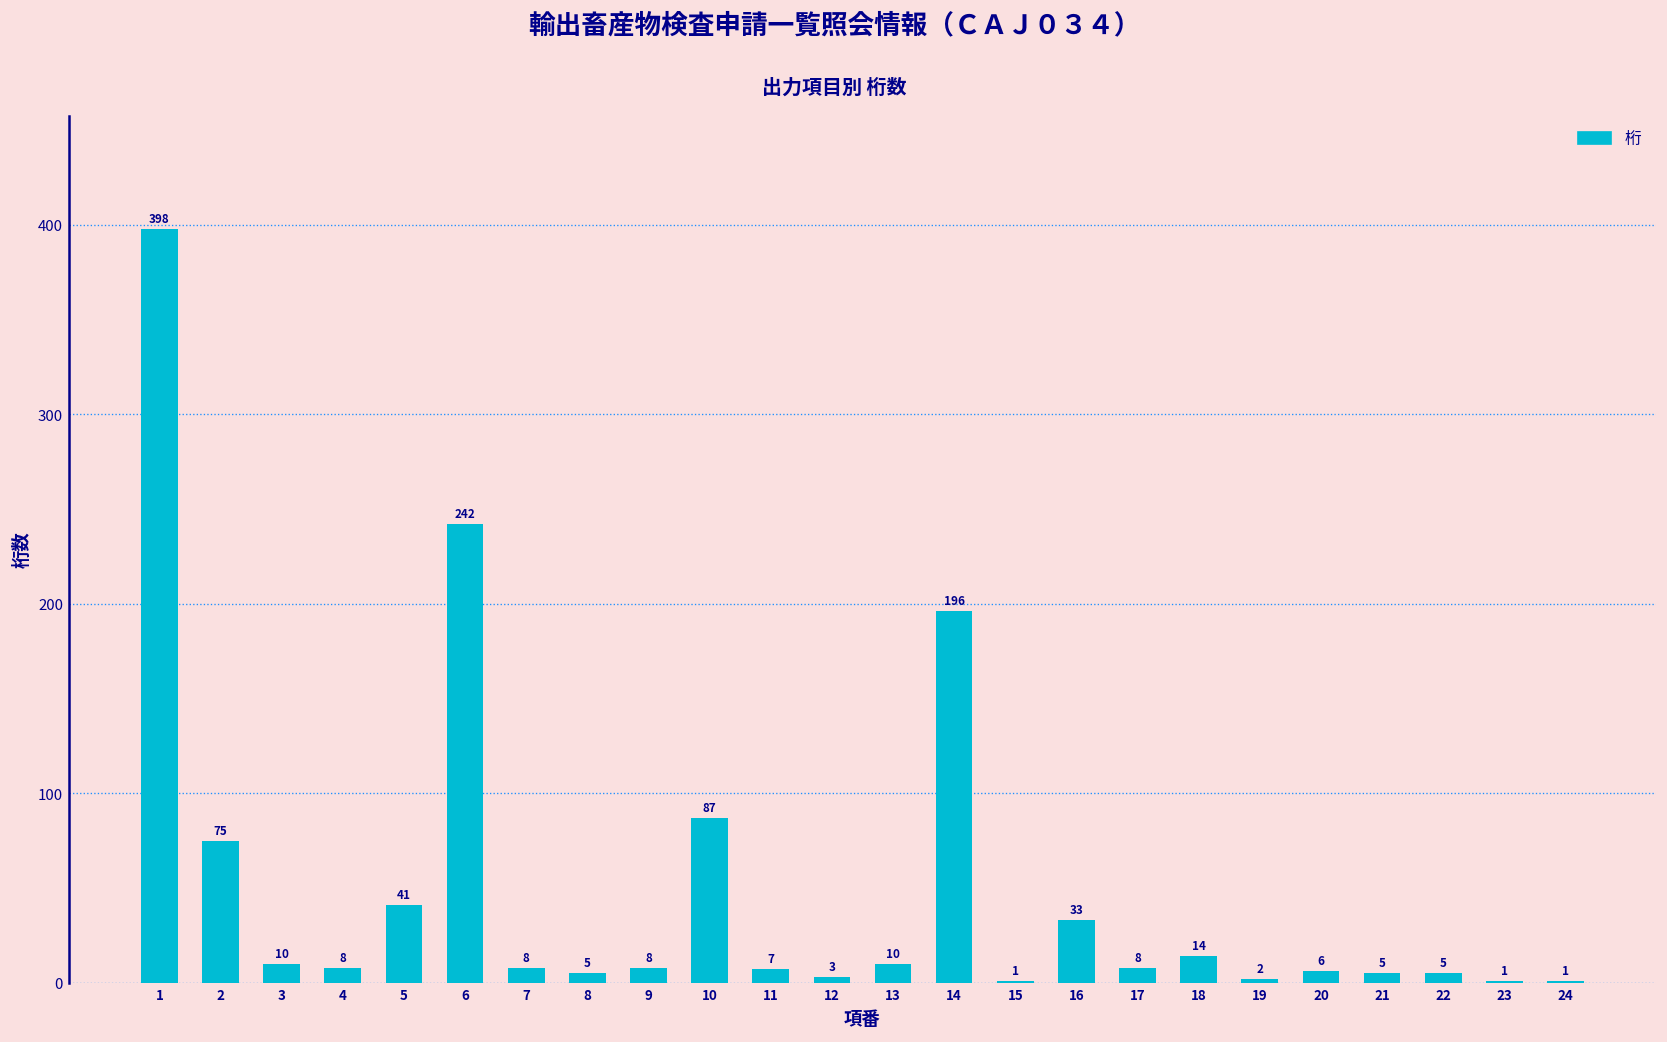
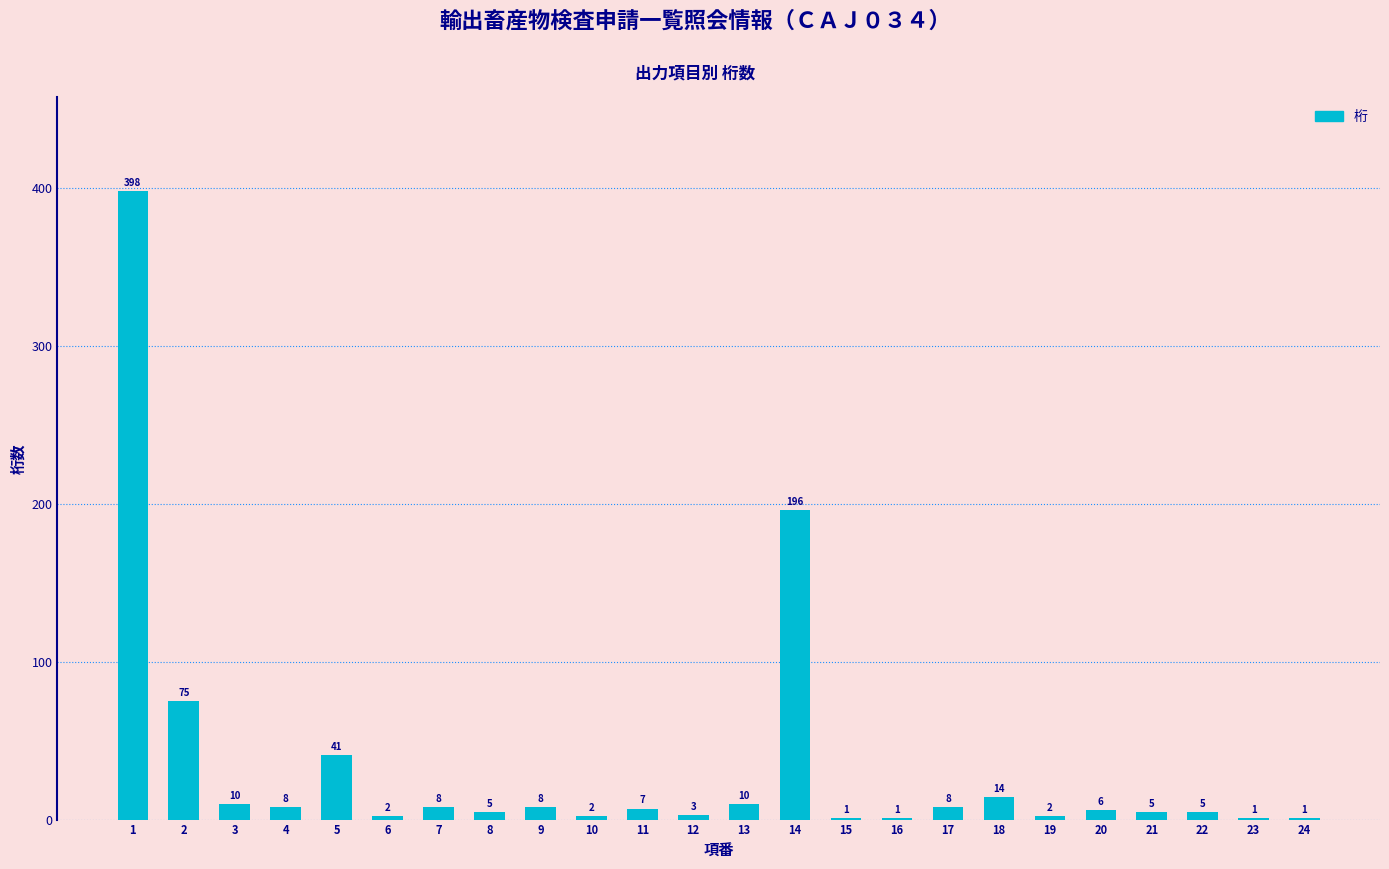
  {
    "1": 398,
    "2": 75,
    "3": 10,
    "4": 8,
    "5": 41,
-   "6": 242,
+   "6": 2,
    "7": 8,
    "8": 5,
    "9": 8,
-   "10": 87,
+   "10": 2,
    "11": 7,
    "12": 3,
    "13": 10,
    "14": 196,
    "15": 1,
-   "16": 33,
+   "16": 1,
    "17": 8,
    "18": 14,
    "19": 2,
    "20": 6,
    "21": 5,
    "22": 5,
    "23": 1,
    "24": 1
  }
